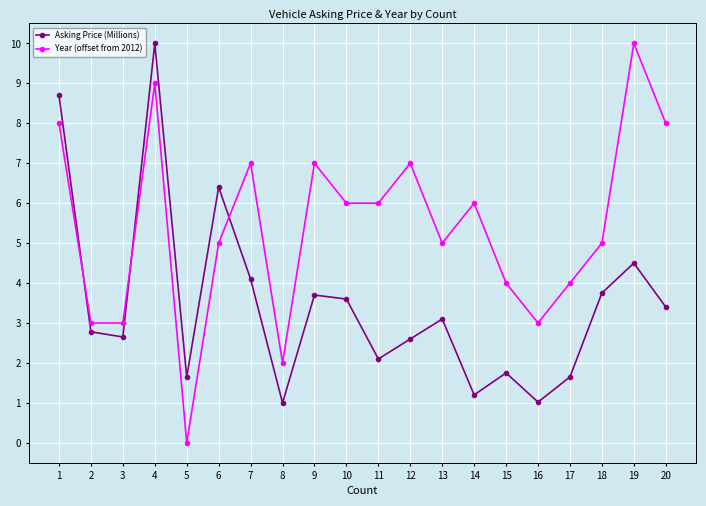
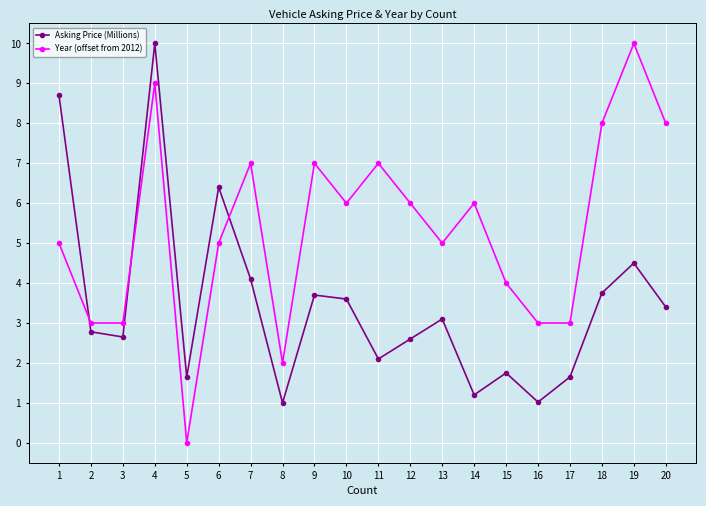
  {
    "Asking Price (Millions)": {
      "1": 8.7,
      "2": 2.8,
      "3": 2.7,
      "4": 10.0,
      "5": 1.7,
      "6": 6.4,
      "7": 4.1,
      "8": 1.0,
      "9": 3.7,
      "10": 3.6,
      "11": 2.1,
      "12": 2.6,
      "13": 3.1,
      "14": 1.2,
      "15": 1.8,
      "16": 1.0,
      "17": 1.7,
      "18": 3.8,
      "19": 4.5,
      "20": 3.4
    },
    "Year (offset from 2012)": {
-     "1": 8.0,
+     "1": 5.0,
      "2": 3.0,
      "3": 3.0,
      "4": 9.0,
      "5": 0.0,
      "6": 5.0,
      "7": 7.0,
      "8": 2.0,
      "9": 7.0,
      "10": 6.0,
-     "11": 6.0,
-     "12": 7.0,
+     "11": 7.0,
+     "12": 6.0,
      "13": 5.0,
      "14": 6.0,
      "15": 4.0,
      "16": 3.0,
-     "17": 4.0,
-     "18": 5.0,
+     "17": 3.0,
+     "18": 8.0,
      "19": 10.0,
      "20": 8.0
    }
  }
